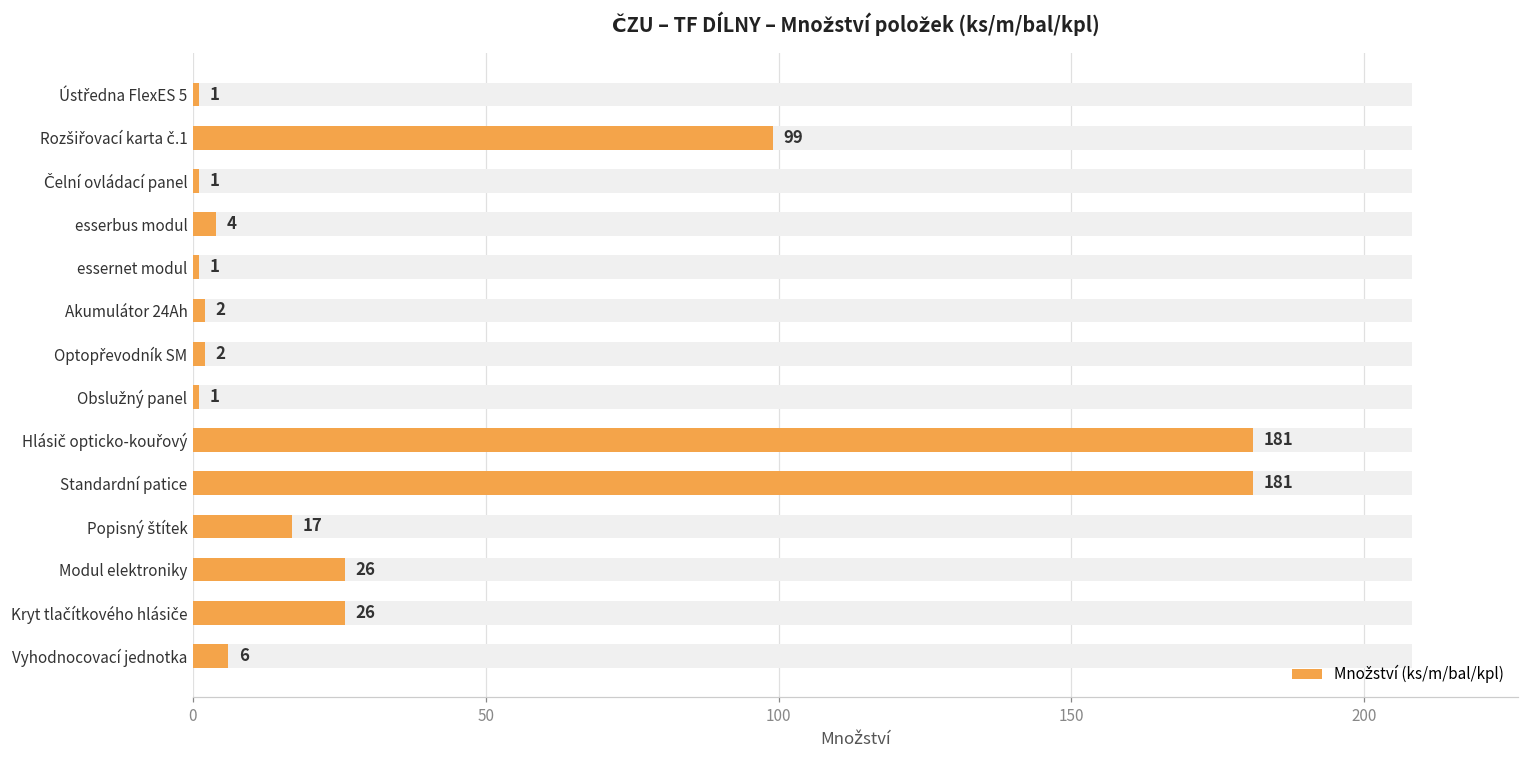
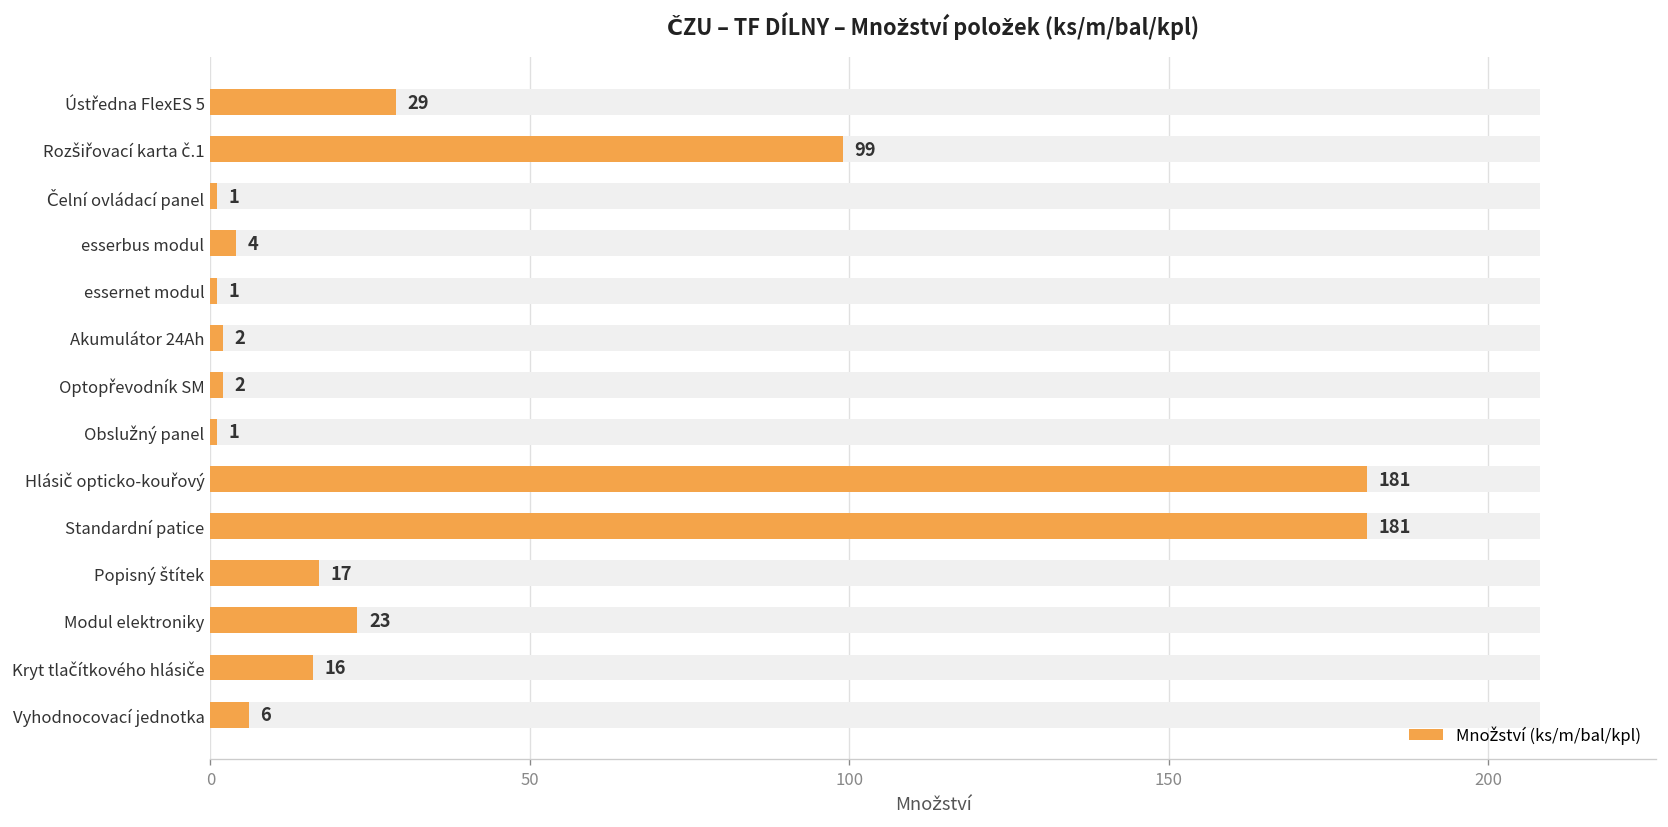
  {
    "Množství (ks/m/bal/kpl)": {
-     "Ústředna FlexES 5": 1,
-     "Modul elektroniky": 26,
-     "Kryt tlačítkového hlásiče": 26
+     "Ústředna FlexES 5": 29,
+     "Modul elektroniky": 23,
+     "Kryt tlačítkového hlásiče": 16
    }
  }
